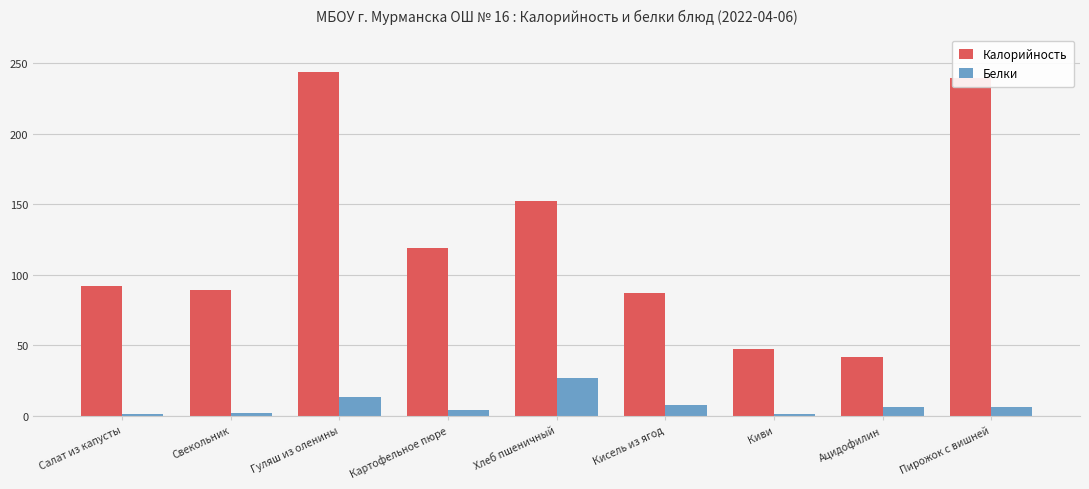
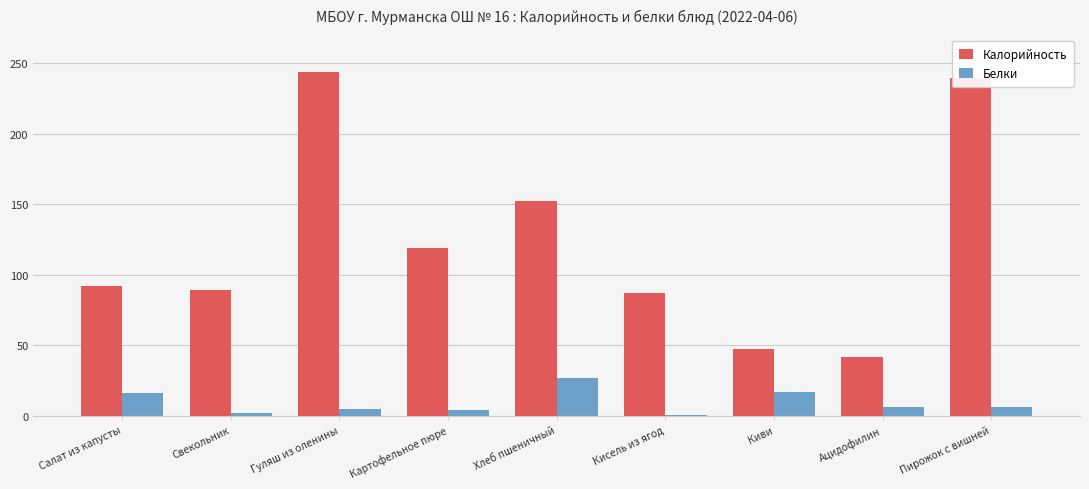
  {
    "Калорийность": {
      "Салат из капусты": 92,
      "Свекольник": 89,
      "Гуляш из оленины": 244,
      "Картофельное пюре": 119,
      "Хлеб пшеничный": 153,
      "Кисель из ягод": 87,
      "Киви": 47,
      "Ацидофилин": 42
    },
    "Белки": {
-     "Салат из капусты": 1,
+     "Салат из капусты": 16,
      "Свекольник": 2,
-     "Гуляш из оленины": 13,
+     "Гуляш из оленины": 5,
      "Картофельное пюре": 4,
      "Хлеб пшеничный": 26,
-     "Кисель из ягод": 8,
-     "Киви": 1,
+     "Кисель из ягод": 0,
+     "Киви": 17,
      "Ацидофилин": 6,
      "Пирожок с вишней": 6
    }
  }
